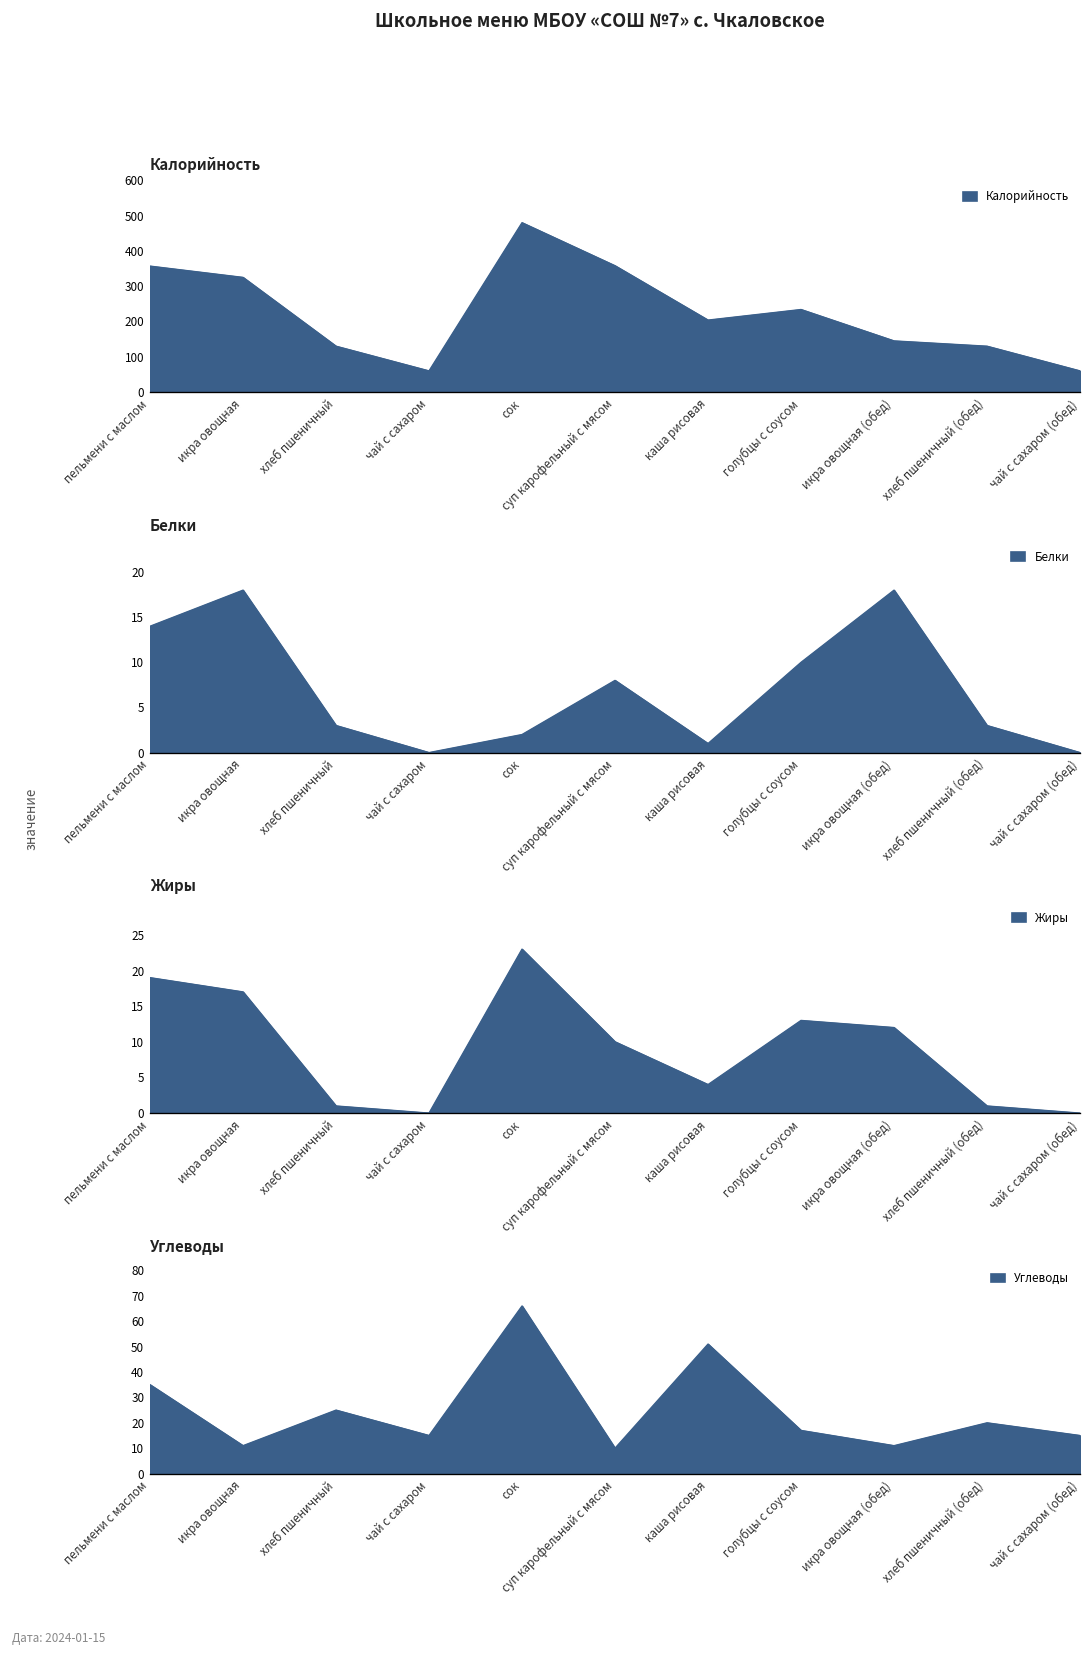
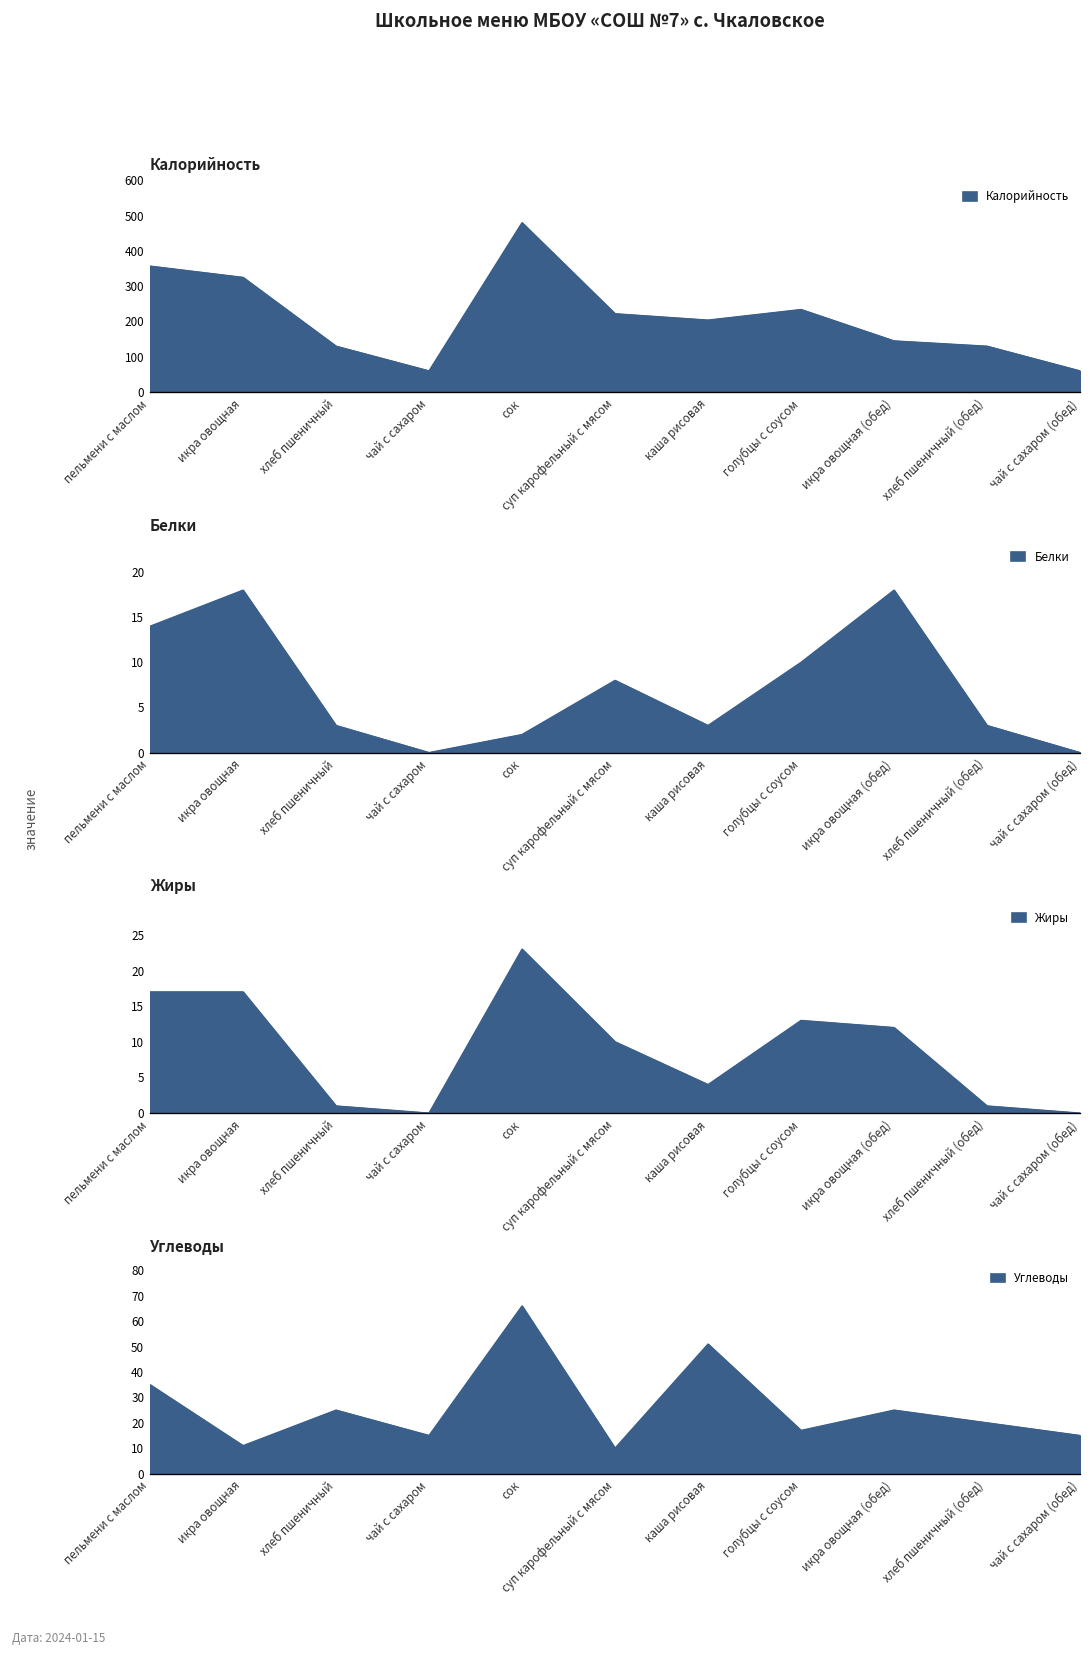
  {
    "Калорийность": {
      "пельмени с маслом": 360,
      "икра овощная": 330,
      "хлеб пшеничный": 130,
      "чай с сахаром": 60,
      "сок": 480,
-     "суп карофельный с мясом": 360,
+     "суп карофельный с мясом": 220,
      "каша рисовая": 200,
      "голубцы с соусом": 230,
      "икра овощная (обед)": 150,
      "хлеб пшеничный (обед)": 130,
      "чай с сахаром (обед)": 60
    },
    "Белки": {
      "пельмени с маслом": 14,
      "икра овощная": 18,
      "хлеб пшеничный": 3,
      "чай с сахаром": 0,
      "сок": 2,
      "суп карофельный с мясом": 8,
-     "каша рисовая": 1,
+     "каша рисовая": 3,
      "голубцы с соусом": 10,
      "икра овощная (обед)": 18,
      "хлеб пшеничный (обед)": 3,
      "чай с сахаром (обед)": 0
    },
    "Жиры": {
-     "пельмени с маслом": 19,
+     "пельмени с маслом": 17,
      "икра овощная": 17,
      "хлеб пшеничный": 1,
      "чай с сахаром": 0,
      "сок": 23,
      "суп карофельный с мясом": 10,
      "каша рисовая": 4,
      "голубцы с соусом": 13,
      "икра овощная (обед)": 12,
      "хлеб пшеничный (обед)": 1,
      "чай с сахаром (обед)": 0
    },
    "Углеводы": {
      "пельмени с маслом": 35,
      "икра овощная": 11,
      "хлеб пшеничный": 25,
      "чай с сахаром": 15,
      "сок": 66,
      "суп карофельный с мясом": 10,
      "каша рисовая": 51,
      "голубцы с соусом": 17,
-     "икра овощная (обед)": 11,
+     "икра овощная (обед)": 25,
      "хлеб пшеничный (обед)": 20,
      "чай с сахаром (обед)": 15
    }
  }
